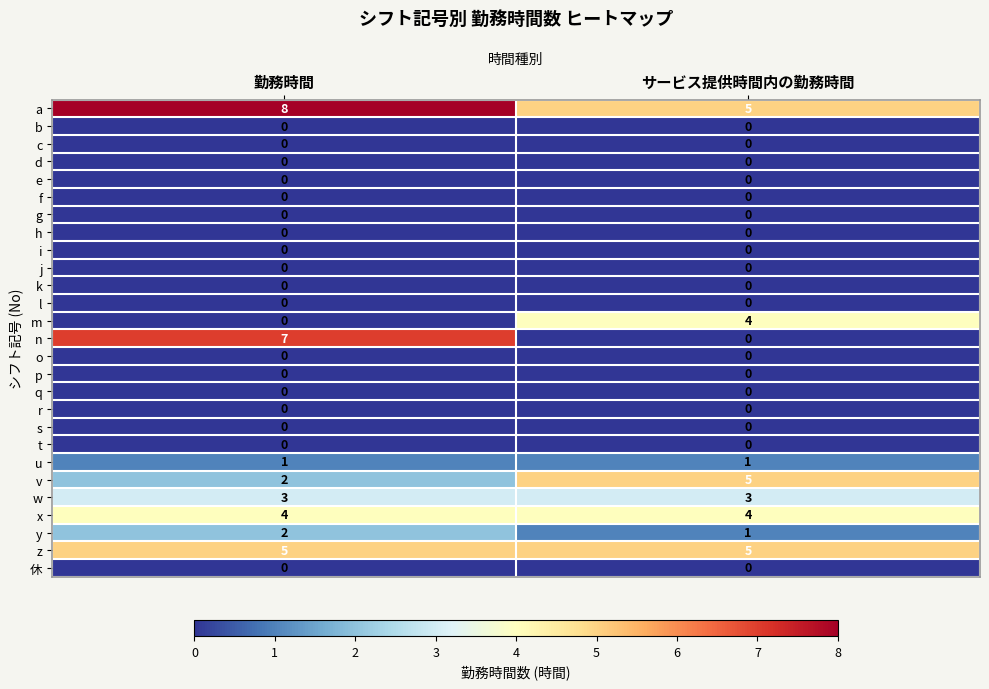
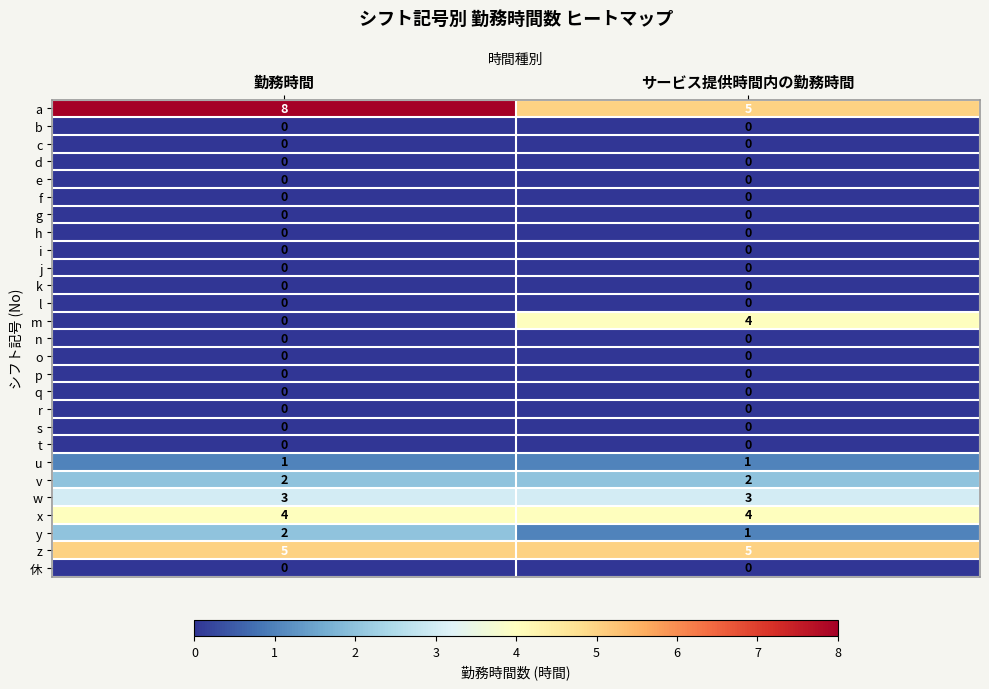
  {
    "a": {
      "勤務時間": 8,
      "サービス提供時間内の勤務時間": 5
    },
    "b": {
      "勤務時間": 0,
      "サービス提供時間内の勤務時間": 0
    },
    "c": {
      "勤務時間": 0,
      "サービス提供時間内の勤務時間": 0
    },
    "d": {
      "勤務時間": 0,
      "サービス提供時間内の勤務時間": 0
    },
    "e": {
      "勤務時間": 0,
      "サービス提供時間内の勤務時間": 0
    },
    "f": {
      "勤務時間": 0,
      "サービス提供時間内の勤務時間": 0
    },
    "g": {
      "勤務時間": 0,
      "サービス提供時間内の勤務時間": 0
    },
    "h": {
      "勤務時間": 0,
      "サービス提供時間内の勤務時間": 0
    },
    "i": {
      "勤務時間": 0,
      "サービス提供時間内の勤務時間": 0
    },
    "j": {
      "勤務時間": 0,
      "サービス提供時間内の勤務時間": 0
    },
    "k": {
      "勤務時間": 0,
      "サービス提供時間内の勤務時間": 0
    },
    "l": {
      "勤務時間": 0,
      "サービス提供時間内の勤務時間": 0
    },
    "m": {
      "勤務時間": 0,
      "サービス提供時間内の勤務時間": 4
    },
    "n": {
-     "勤務時間": 7,
+     "勤務時間": 0,
      "サービス提供時間内の勤務時間": 0
    },
    "o": {
      "勤務時間": 0,
      "サービス提供時間内の勤務時間": 0
    },
    "p": {
      "勤務時間": 0,
      "サービス提供時間内の勤務時間": 0
    },
    "q": {
      "勤務時間": 0,
      "サービス提供時間内の勤務時間": 0
    },
    "r": {
      "勤務時間": 0,
      "サービス提供時間内の勤務時間": 0
    },
    "s": {
      "勤務時間": 0,
      "サービス提供時間内の勤務時間": 0
    },
    "t": {
      "勤務時間": 0,
      "サービス提供時間内の勤務時間": 0
    },
    "u": {
      "勤務時間": 1,
      "サービス提供時間内の勤務時間": 1
    },
    "v": {
      "勤務時間": 2,
-     "サービス提供時間内の勤務時間": 5
+     "サービス提供時間内の勤務時間": 2
    },
    "w": {
      "勤務時間": 3,
      "サービス提供時間内の勤務時間": 3
    },
    "x": {
      "勤務時間": 4,
      "サービス提供時間内の勤務時間": 4
    },
    "y": {
      "勤務時間": 2,
      "サービス提供時間内の勤務時間": 1
    },
    "z": {
      "勤務時間": 5,
      "サービス提供時間内の勤務時間": 5
    },
    "休": {
      "勤務時間": 0,
      "サービス提供時間内の勤務時間": 0
    }
  }
